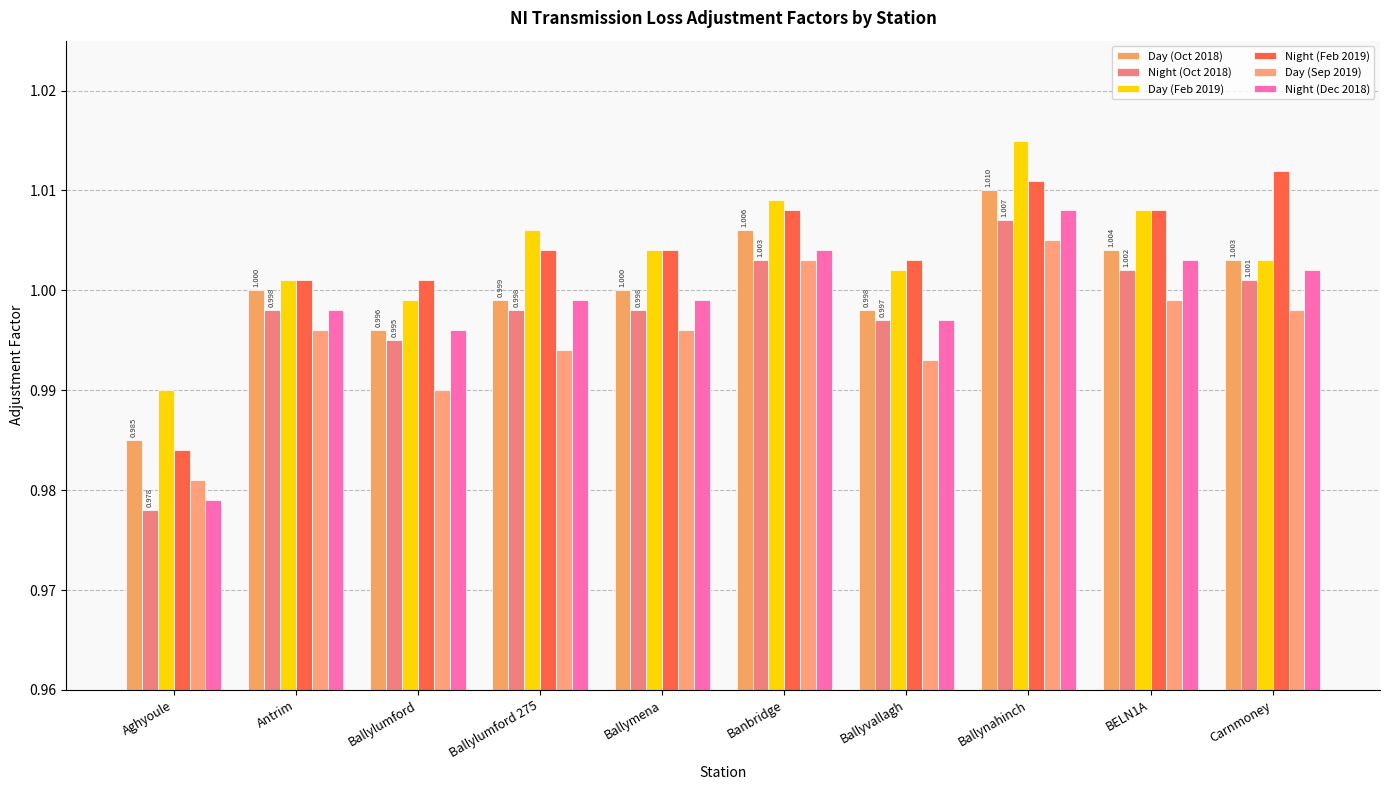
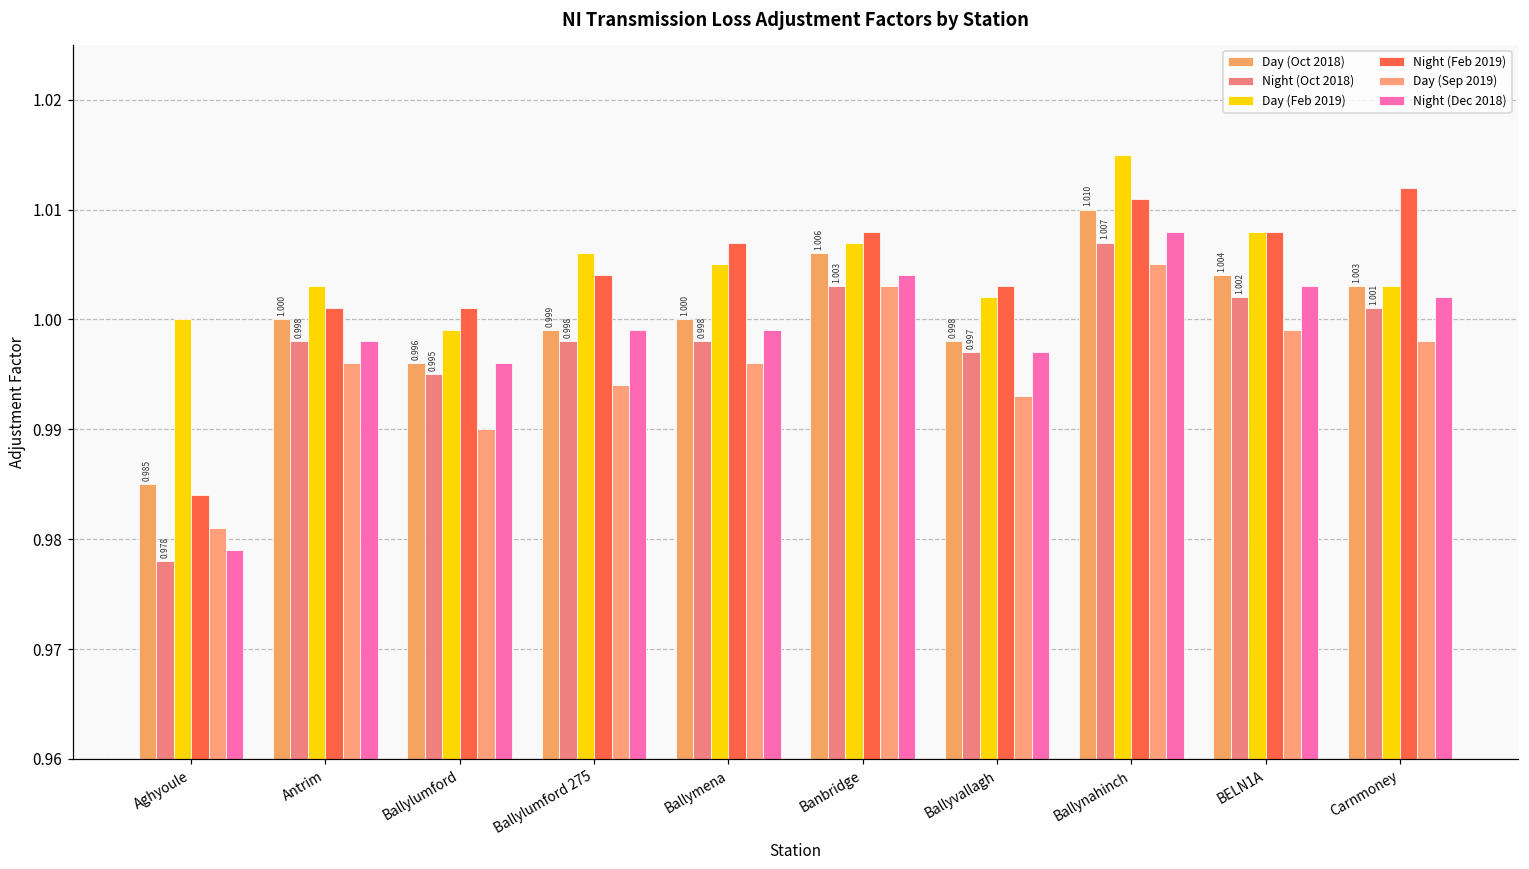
  {
    "Day (Feb 2019)": {
-     "Aghyoule": 0.99,
-     "Antrim": 1.001,
+     "Aghyoule": 1.00,
+     "Antrim": 1.003,
      "Ballylumford": 0.999,
      "Ballylumford 275": 1.006,
-     "Ballymena": 1.004,
-     "Banbridge": 1.009,
+     "Ballymena": 1.005,
+     "Banbridge": 1.007,
      "Ballyvallagh": 1.002,
      "Ballynahinch": 1.015,
      "BELN1A": 1.008
    },
    "Night (Feb 2019)": {
      "Aghyoule": 0.984,
      "Antrim": 1.001,
      "Ballylumford": 1.001,
      "Ballylumford 275": 1.004,
-     "Ballymena": 1.004,
+     "Ballymena": 1.007,
      "Banbridge": 1.008,
      "Ballyvallagh": 1.003,
      "Ballynahinch": 1.011,
      "BELN1A": 1.008,
      "Carnmoney": 1.012
    }
  }
